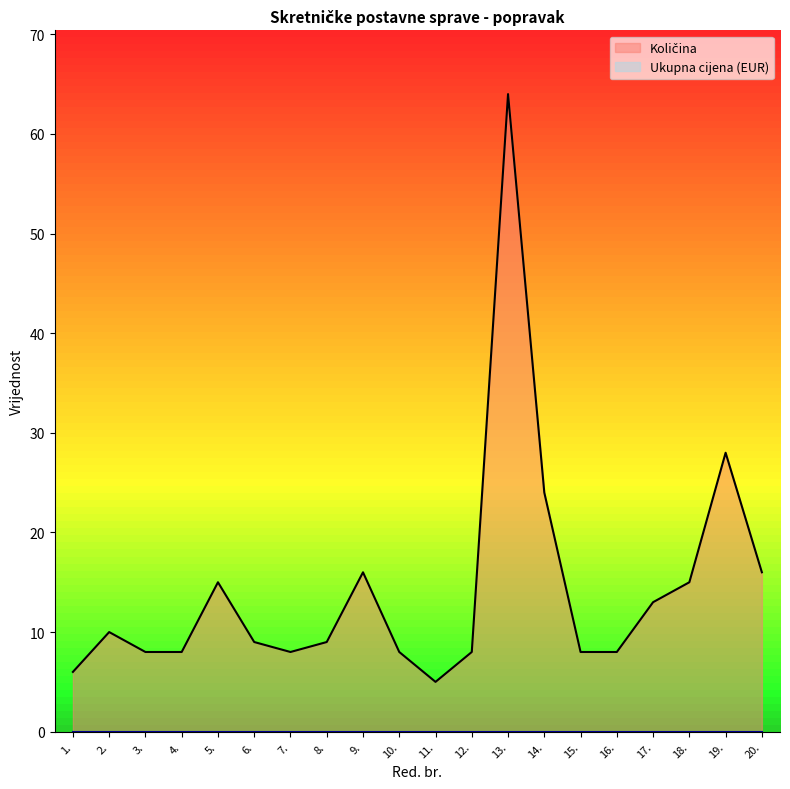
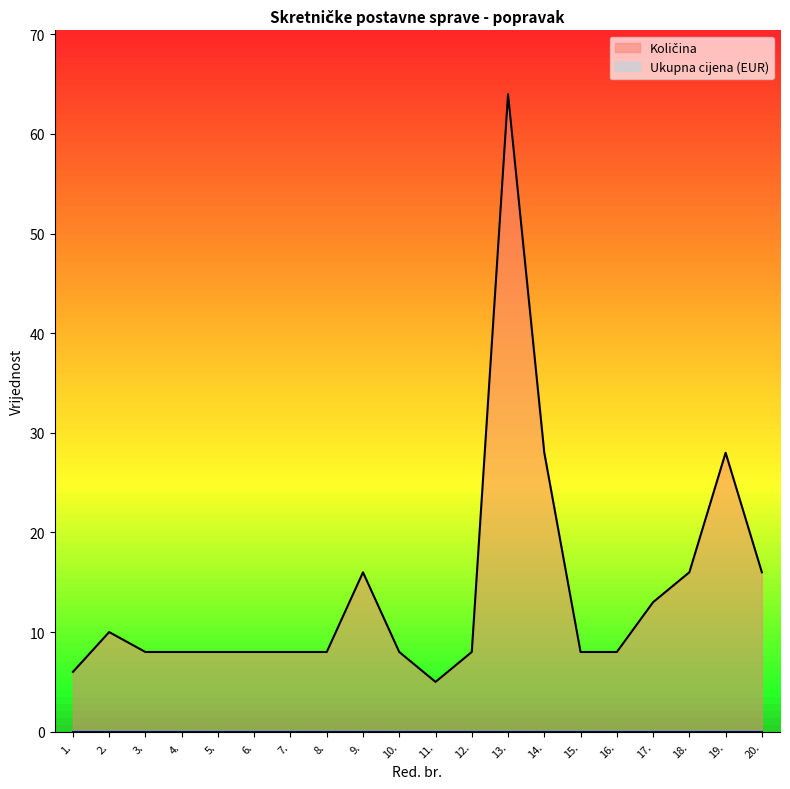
  {
    "Količina": {
      "1.": 6,
      "2.": 10,
      "3.": 8,
      "4.": 8,
-     "5.": 15,
-     "6.": 9,
+     "5.": 8,
+     "6.": 8,
      "7.": 8,
-     "8.": 9,
+     "8.": 8,
      "9.": 16,
      "10.": 8,
      "11.": 5,
      "12.": 8,
      "13.": 64,
-     "14.": 24,
+     "14.": 28,
      "15.": 8,
      "16.": 8,
      "17.": 13,
-     "18.": 15,
+     "18.": 16,
      "19.": 28,
      "20.": 16
    },
    "Ukupna cijena (EUR)": {
      "1.": 0,
      "2.": 0,
      "3.": 0,
      "4.": 0,
      "5.": 0,
      "6.": 0,
      "7.": 0,
      "8.": 0,
      "9.": 0,
      "10.": 0,
      "11.": 0,
      "12.": 0,
      "13.": 0,
      "14.": 0,
      "15.": 0,
      "16.": 0,
      "17.": 0,
      "18.": 0,
      "19.": 0,
      "20.": 0
    }
  }
